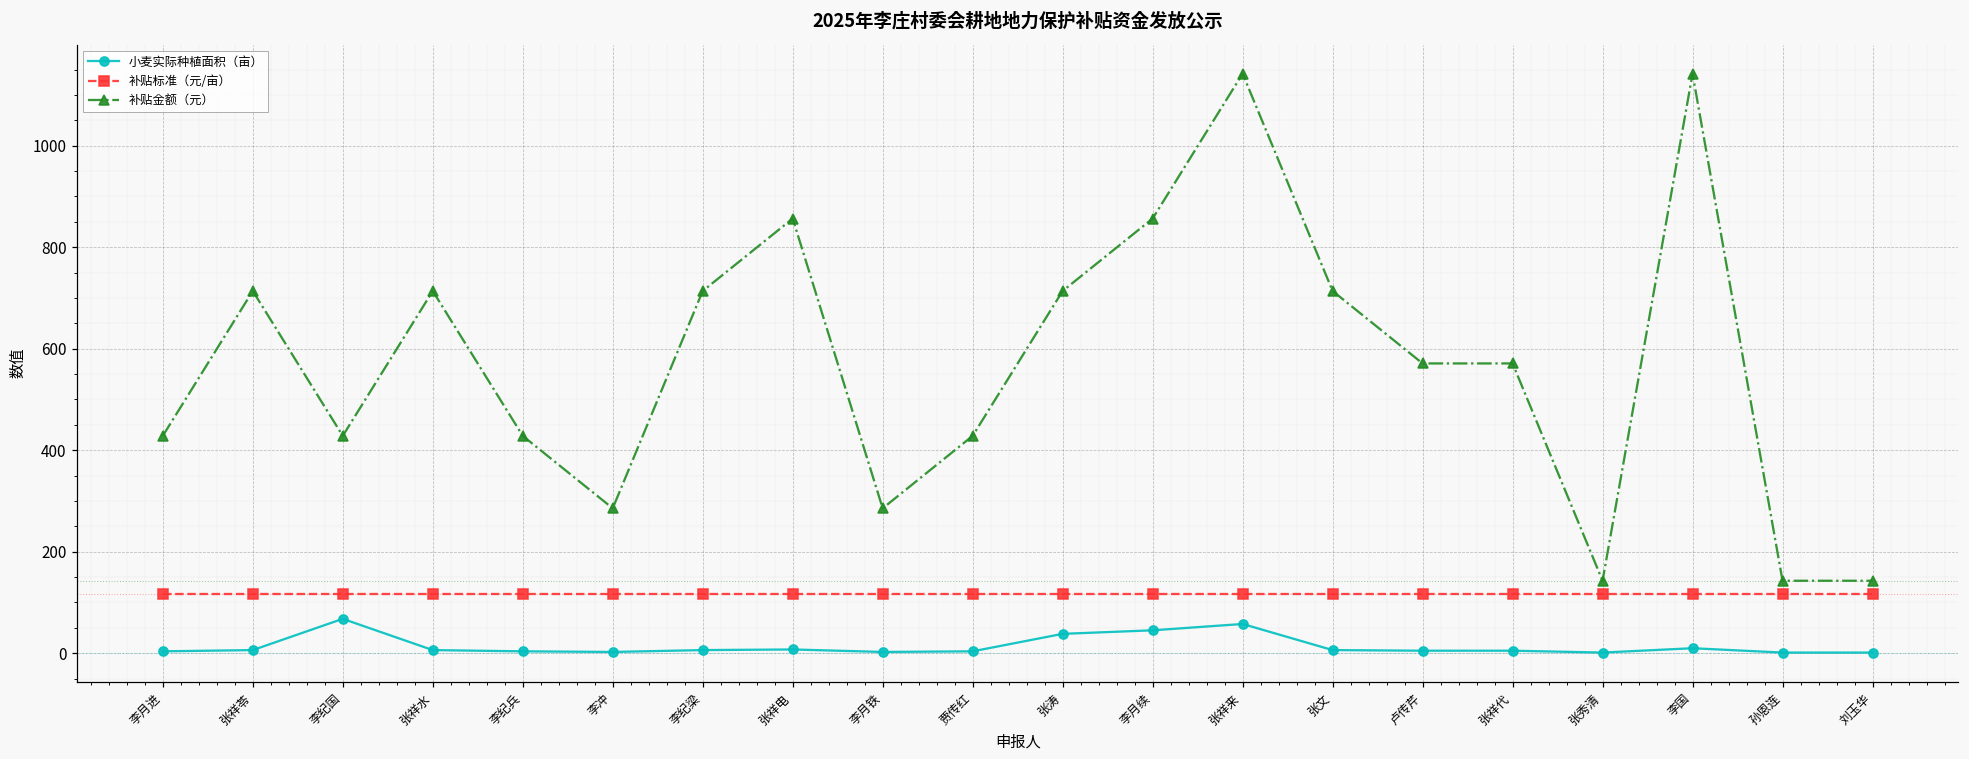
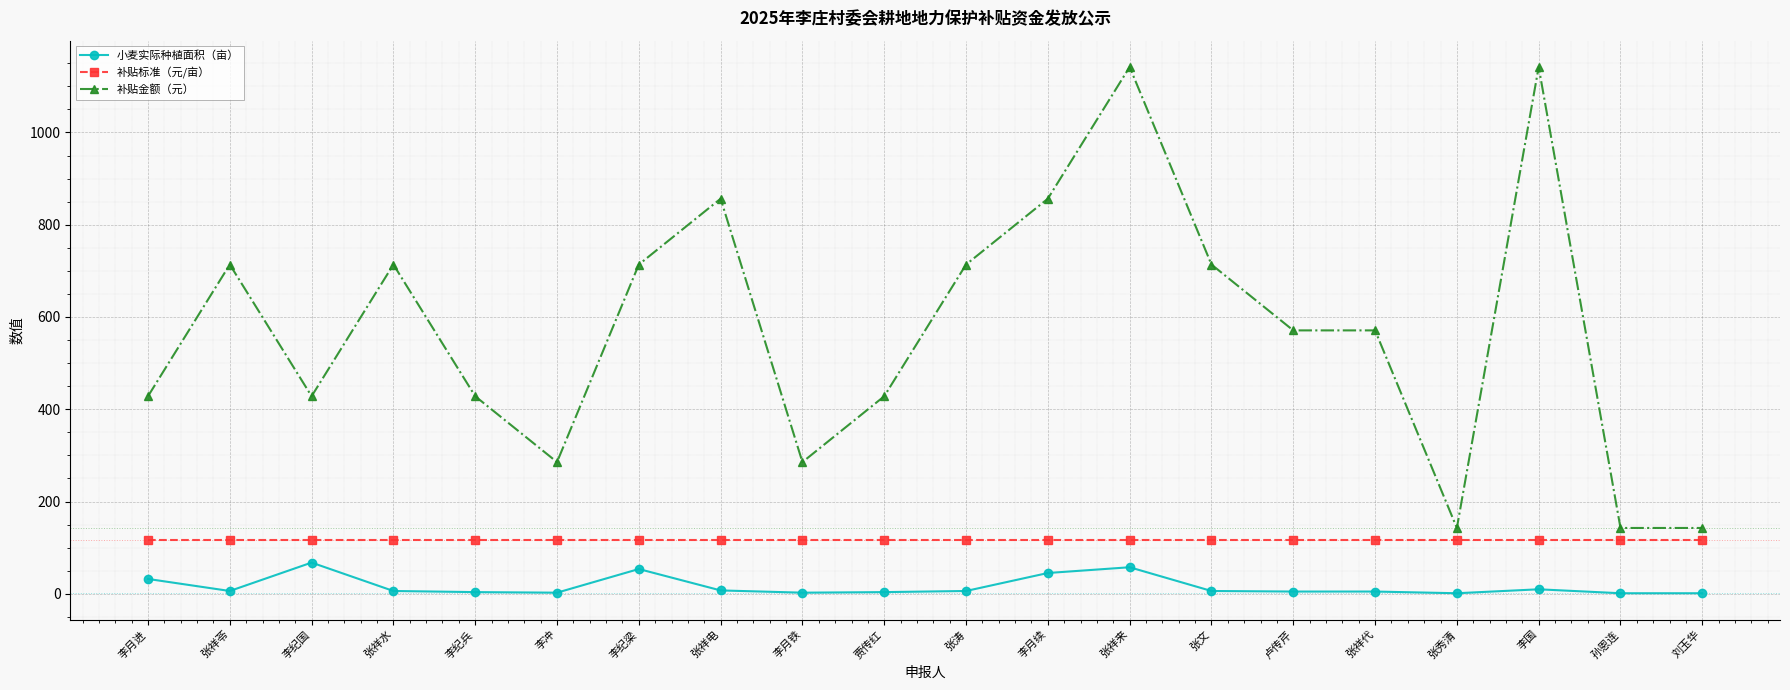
  {
    "小麦实际种植面积（亩）": {
-     "李月进": 0,
+     "李月进": 30,
      "张祥苓": 10,
      "李纪国": 70,
      "张祥水": 10,
      "李纪兵": 0,
      "李冲": 0,
-     "李纪梁": 10,
+     "李纪梁": 50,
      "张祥电": 10,
      "李月铁": 0,
      "贾传红": 0,
-     "张涛": 40,
+     "张涛": 10,
      "李月续": 50,
      "张祥来": 60,
      "张文": 10,
      "卢传芹": 0,
      "张祥代": 0,
      "张秀清": 0,
      "李国": 10,
      "孙恩连": 0,
      "刘玉华": 0
    },
    "补贴标准（元/亩）": {
      "李月进": 120,
      "张祥苓": 120,
      "李纪国": 120,
      "张祥水": 120,
      "李纪兵": 120,
      "李冲": 120,
      "李纪梁": 120,
      "张祥电": 120,
      "李月铁": 120,
      "贾传红": 120,
      "张涛": 120,
      "李月续": 120,
      "张祥来": 120,
      "张文": 120,
      "卢传芹": 120,
      "张祥代": 120,
      "张秀清": 120,
      "李国": 120,
      "孙恩连": 120,
      "刘玉华": 120
    },
    "补贴金额（元）": {
      "李月进": 430,
      "张祥苓": 710,
      "李纪国": 430,
      "张祥水": 710,
      "李纪兵": 430,
      "李冲": 290,
      "李纪梁": 710,
      "张祥电": 860,
      "李月铁": 290,
      "贾传红": 430,
      "张涛": 710,
      "李月续": 860,
      "张祥来": 1140,
      "张文": 710,
      "卢传芹": 570,
      "张祥代": 570,
      "张秀清": 140,
      "李国": 1140,
      "孙恩连": 140,
      "刘玉华": 140
    }
  }
